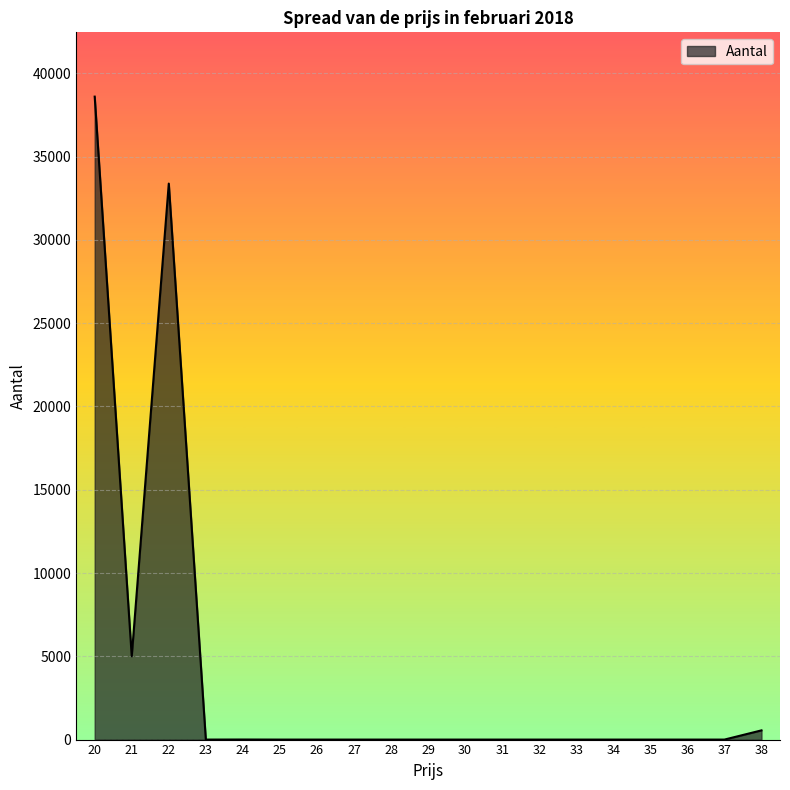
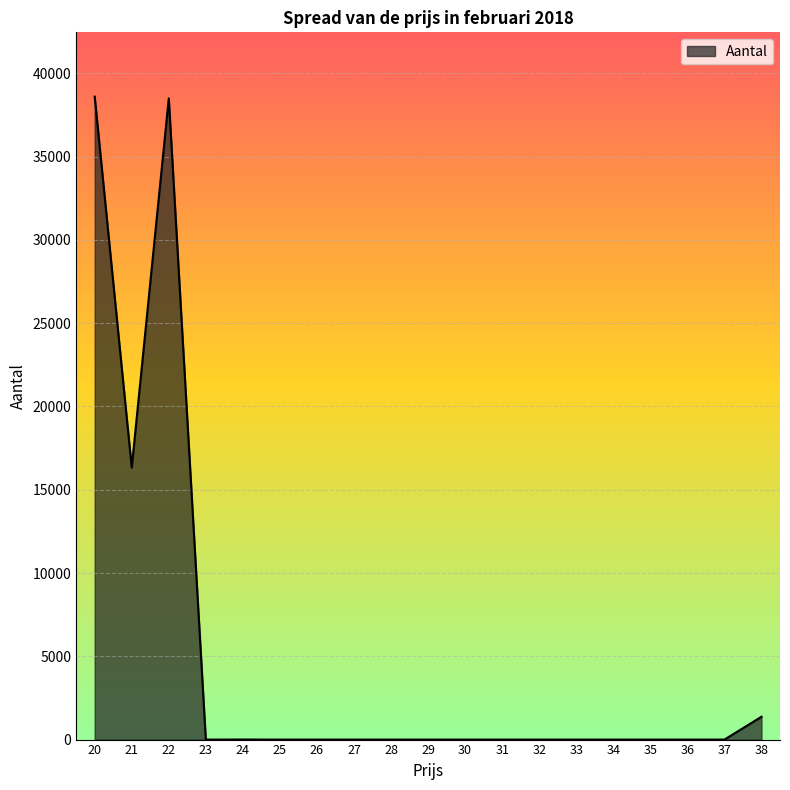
  {
    "20": 38600,
-   "21": 5000,
-   "22": 33400,
+   "21": 16300,
+   "22": 38500,
    "23": 0,
    "24": 0,
    "25": 0,
    "26": 0,
    "27": 0,
    "28": 0,
    "29": 0,
    "30": 0,
    "31": 0,
    "32": 0,
    "33": 0,
    "34": 0,
    "35": 0,
    "36": 0,
    "37": 0,
-   "38": 600
+   "38": 1400
  }
